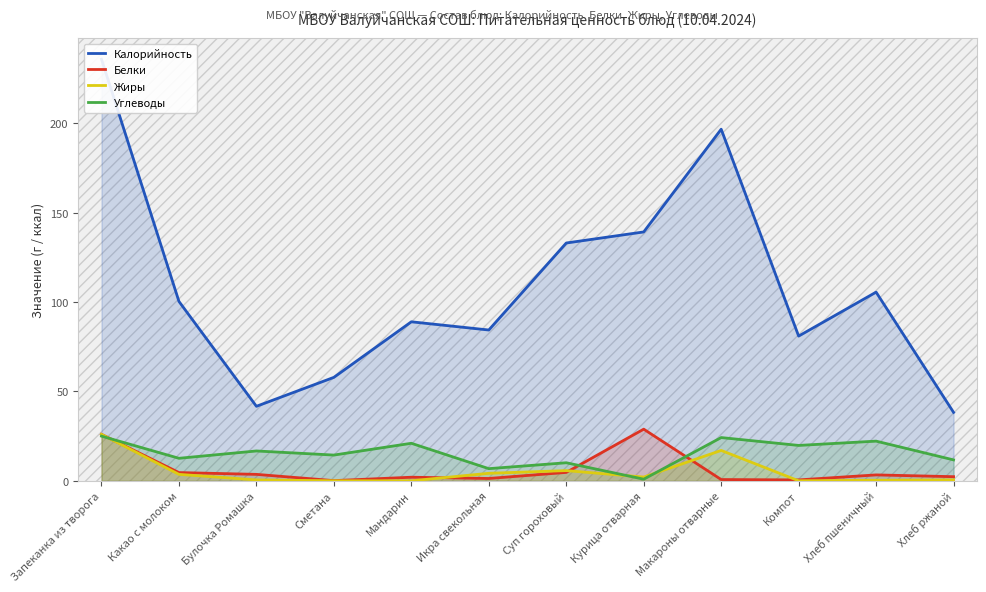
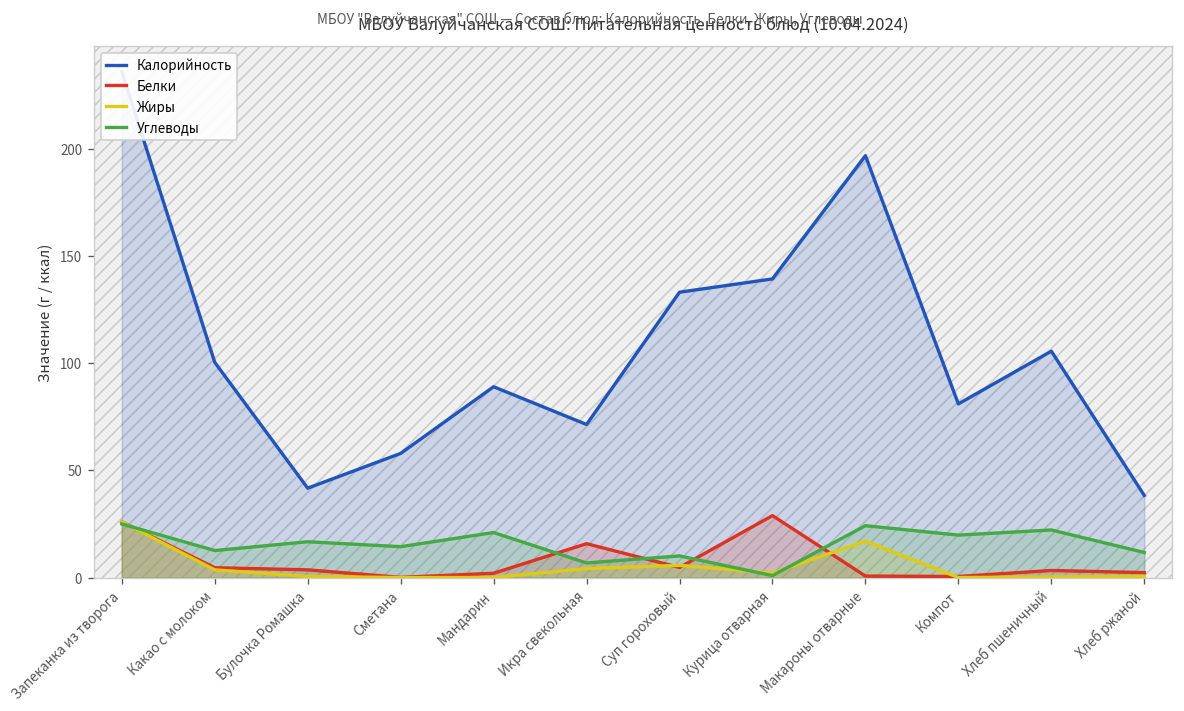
  {
    "Калорийность": {
      "Какао с молоком": 100,
      "Булочка Ромашка": 42,
      "Сметана": 58,
      "Мандарин": 89,
-     "Икра свекольная": 84,
+     "Икра свекольная": 71,
      "Суп гороховый": 133,
      "Курица отварная": 139,
      "Макароны отварные": 197,
      "Компот": 81,
      "Хлеб пшеничный": 106,
      "Хлеб ржаной": 38
    },
    "Белки": {
      "Булочка Ромашка": 4,
      "Мандарин": 2,
-     "Икра свекольная": 1,
+     "Икра свекольная": 16,
      "Курица отварная": 29,
      "Макароны отварные": 1,
      "Хлеб пшеничный": 3,
      "Хлеб ржаной": 2
    },
    "Жиры": {
      "Булочка Ромашка": 1,
      "Мандарин": 0,
      "Икра свекольная": 4,
      "Макароны отварные": 17,
      "Хлеб пшеничный": 0,
      "Хлеб ржаной": 1
    },
    "Углеводы": {
      "Какао с молоком": 13,
      "Булочка Ромашка": 17,
      "Сметана": 14,
      "Мандарин": 21,
      "Икра свекольная": 7,
      "Суп гороховый": 10,
      "Макароны отварные": 24,
      "Компот": 20,
      "Хлеб пшеничный": 22,
      "Хлеб ржаной": 12
    }
  }
